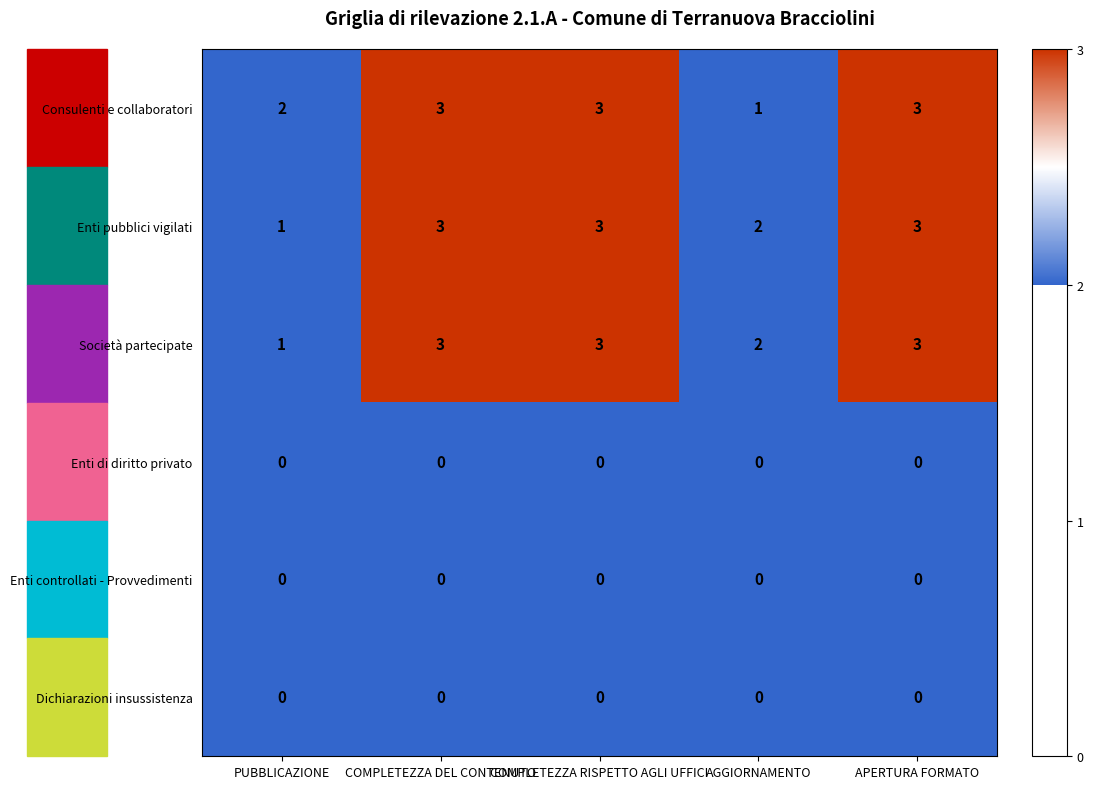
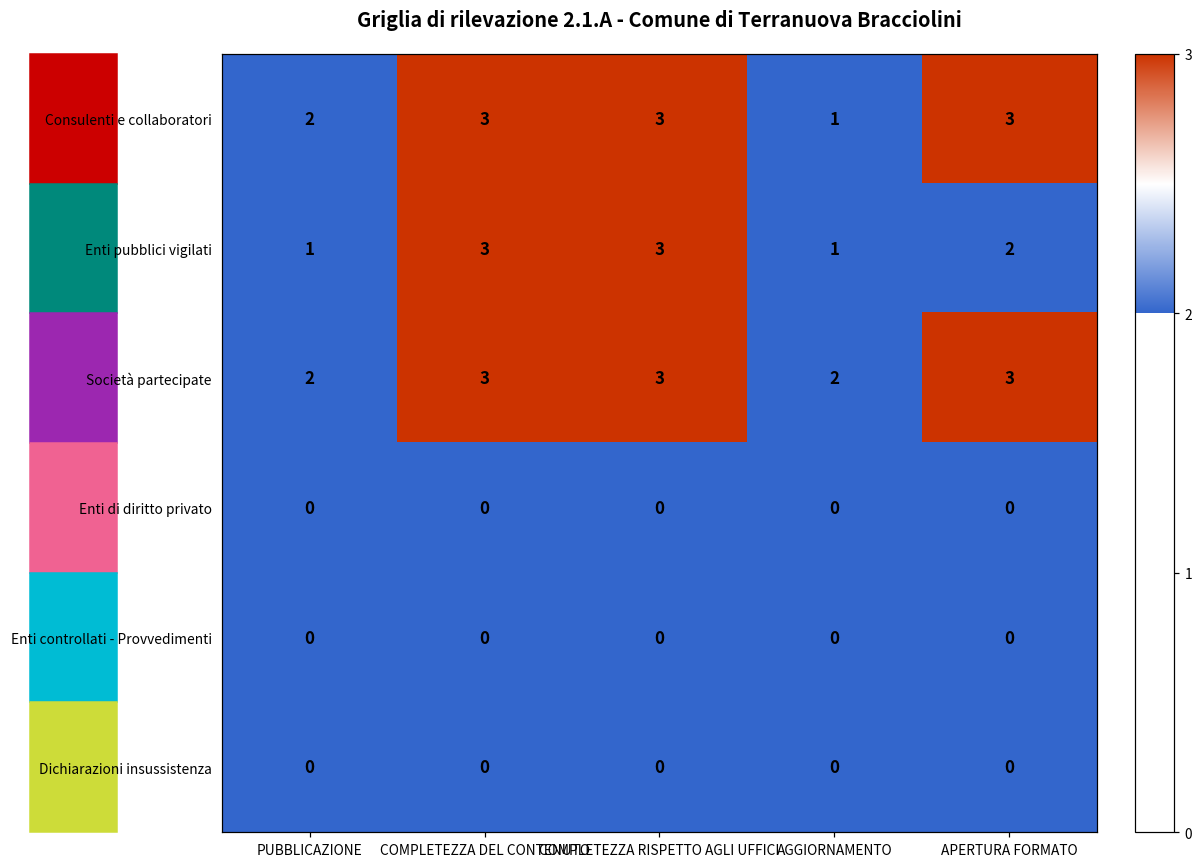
  {
    "Consulenti e collaboratori": {
      "PUBBLICAZIONE": 2,
      "AGGIORNAMENTO": 1,
      "APERTURA FORMATO": 3
    },
    "Enti pubblici vigilati": {
      "PUBBLICAZIONE": 1,
-     "AGGIORNAMENTO": 2,
-     "APERTURA FORMATO": 3
+     "AGGIORNAMENTO": 1,
+     "APERTURA FORMATO": 2
    },
    "Società partecipate": {
-     "PUBBLICAZIONE": 1,
+     "PUBBLICAZIONE": 2,
      "AGGIORNAMENTO": 2,
      "APERTURA FORMATO": 3
    },
    "Enti di diritto privato": {
      "PUBBLICAZIONE": 0,
      "AGGIORNAMENTO": 0,
      "APERTURA FORMATO": 0
    },
    "Enti controllati - Provvedimenti": {
      "PUBBLICAZIONE": 0,
      "AGGIORNAMENTO": 0,
      "APERTURA FORMATO": 0
    },
    "Dichiarazioni insussistenza": {
      "PUBBLICAZIONE": 0,
      "AGGIORNAMENTO": 0,
      "APERTURA FORMATO": 0
    }
  }
